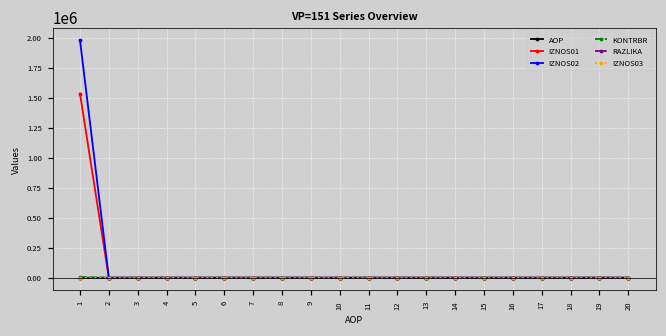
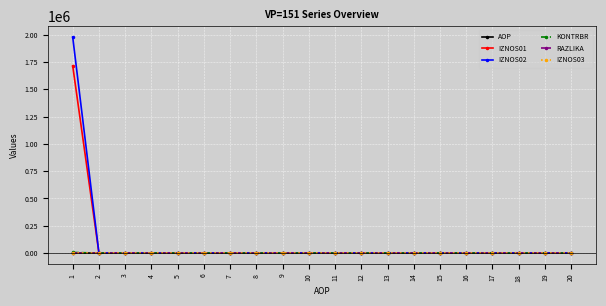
  {
    "IZNOS01": {
-     "1": 1530000
+     "1": 1720000
    },
    "IZNOS02": {
      "1": 1980000
    }
  }
